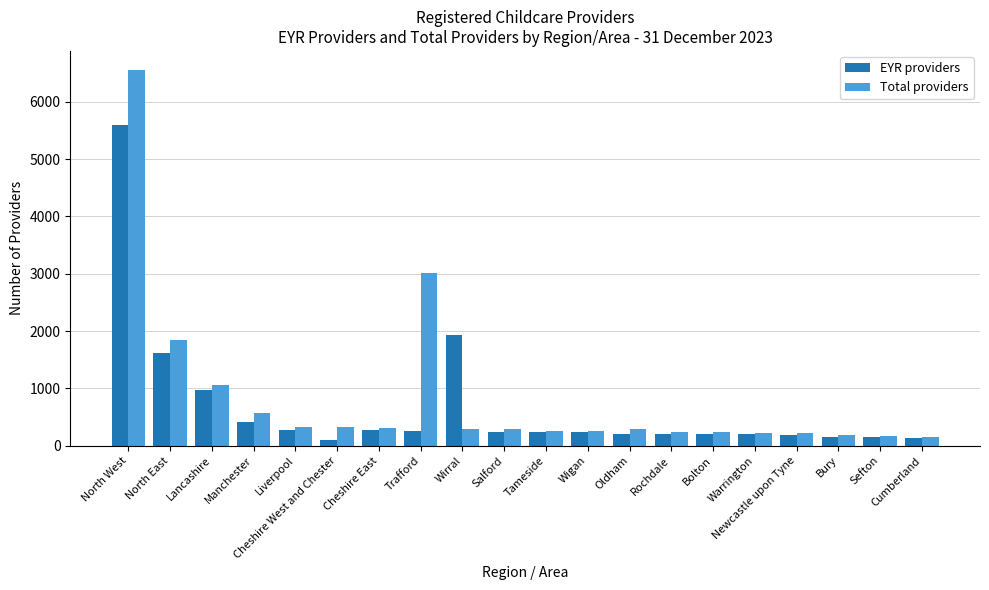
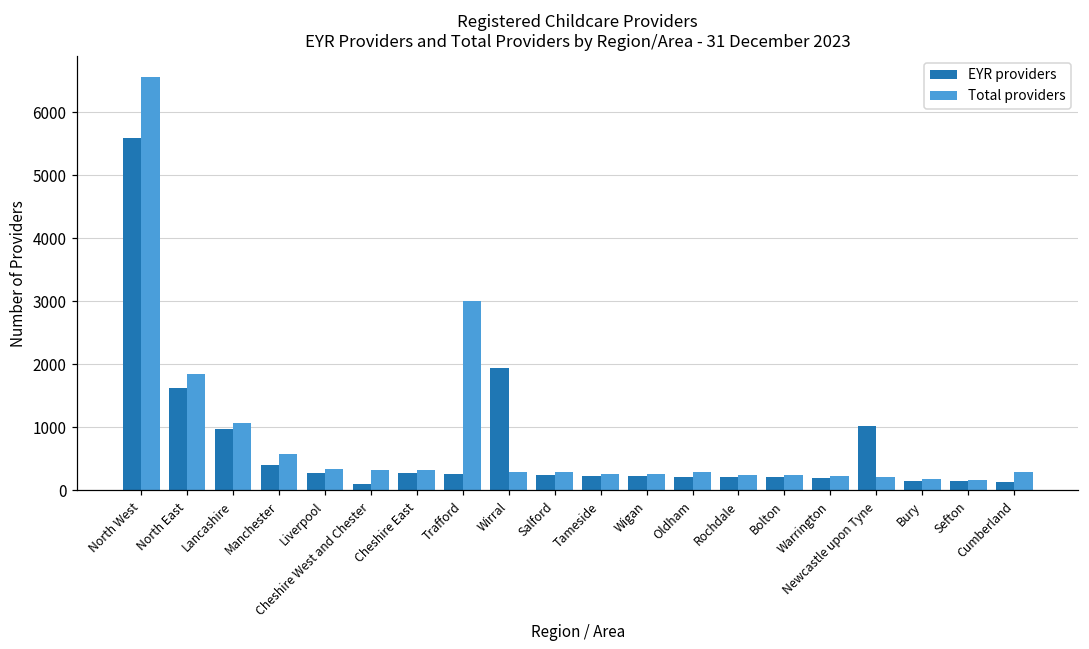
  {
    "EYR providers": {
      "North West": 5600,
      "North East": 1600,
      "Lancashire": 1000,
      "Manchester": 400,
      "Liverpool": 300,
      "Cheshire West and Chester": 100,
      "Cheshire East": 300,
      "Trafford": 300,
      "Wirral": 1900,
      "Salford": 200,
      "Tameside": 200,
      "Wigan": 200,
      "Oldham": 200,
      "Rochdale": 200,
      "Bolton": 200,
      "Warrington": 200,
-     "Newcastle upon Tyne": 200,
+     "Newcastle upon Tyne": 1000,
      "Bury": 200,
      "Sefton": 100,
      "Cumberland": 100
    },
    "Total providers": {
      "North West": 6600,
      "North East": 1800,
      "Lancashire": 1100,
      "Manchester": 600,
      "Liverpool": 300,
      "Cheshire West and Chester": 300,
      "Cheshire East": 300,
      "Trafford": 3000,
      "Wirral": 300,
      "Salford": 300,
      "Tameside": 300,
      "Wigan": 300,
      "Oldham": 300,
      "Rochdale": 200,
      "Bolton": 200,
      "Warrington": 200,
      "Newcastle upon Tyne": 200,
      "Bury": 200,
      "Sefton": 200,
-     "Cumberland": 100
+     "Cumberland": 300
    }
  }
